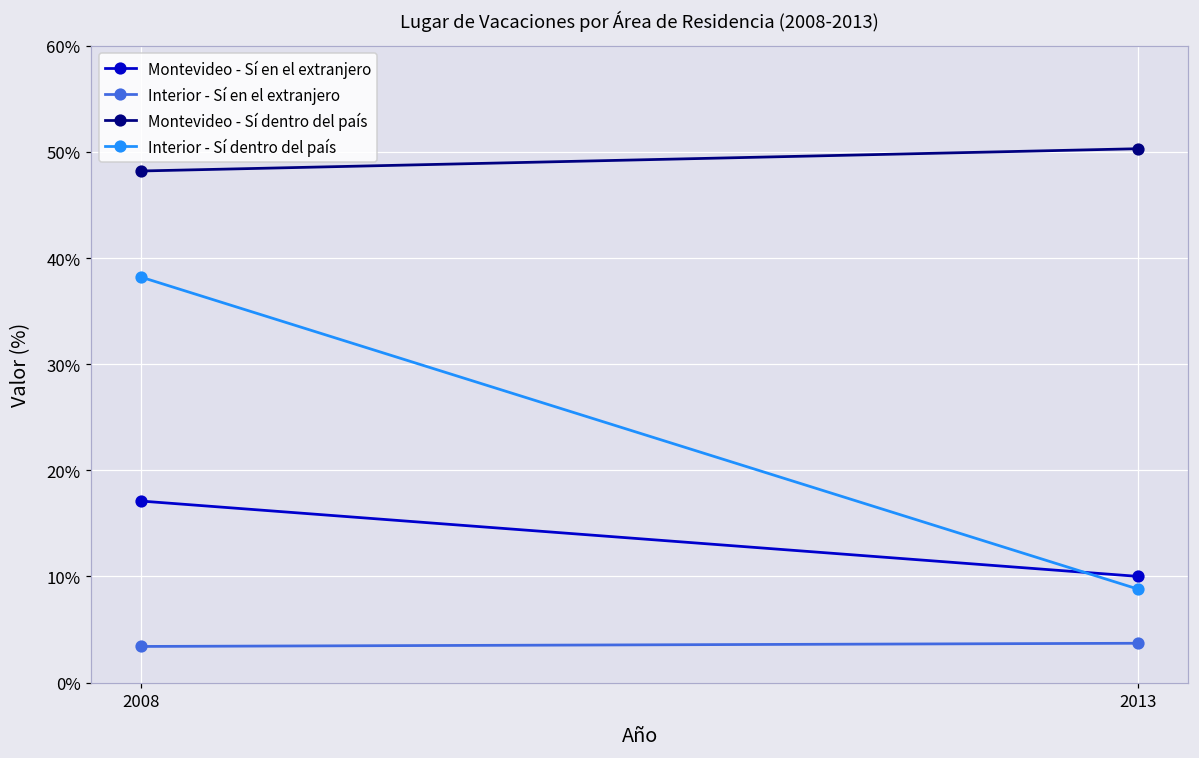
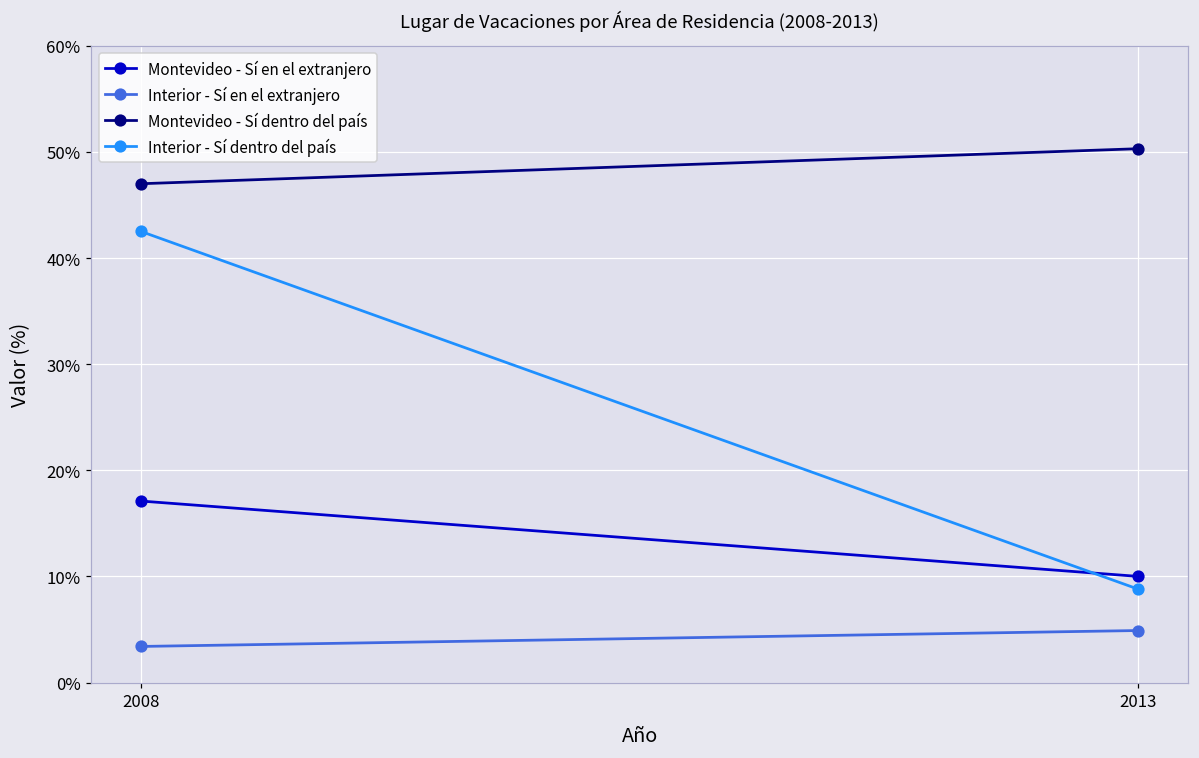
  {
    "Montevideo - Sí en el extranjero": {
      "2008": "17%",
      "2013": "10%"
    },
    "Interior - Sí en el extranjero": {
      "2008": "3%",
-     "2013": "4%"
+     "2013": "5%"
    },
    "Montevideo - Sí dentro del país": {
-     "2008": "48%",
+     "2008": "47%",
      "2013": "50%"
    },
    "Interior - Sí dentro del país": {
-     "2008": "38%",
+     "2008": "43%",
      "2013": "9%"
    }
  }
